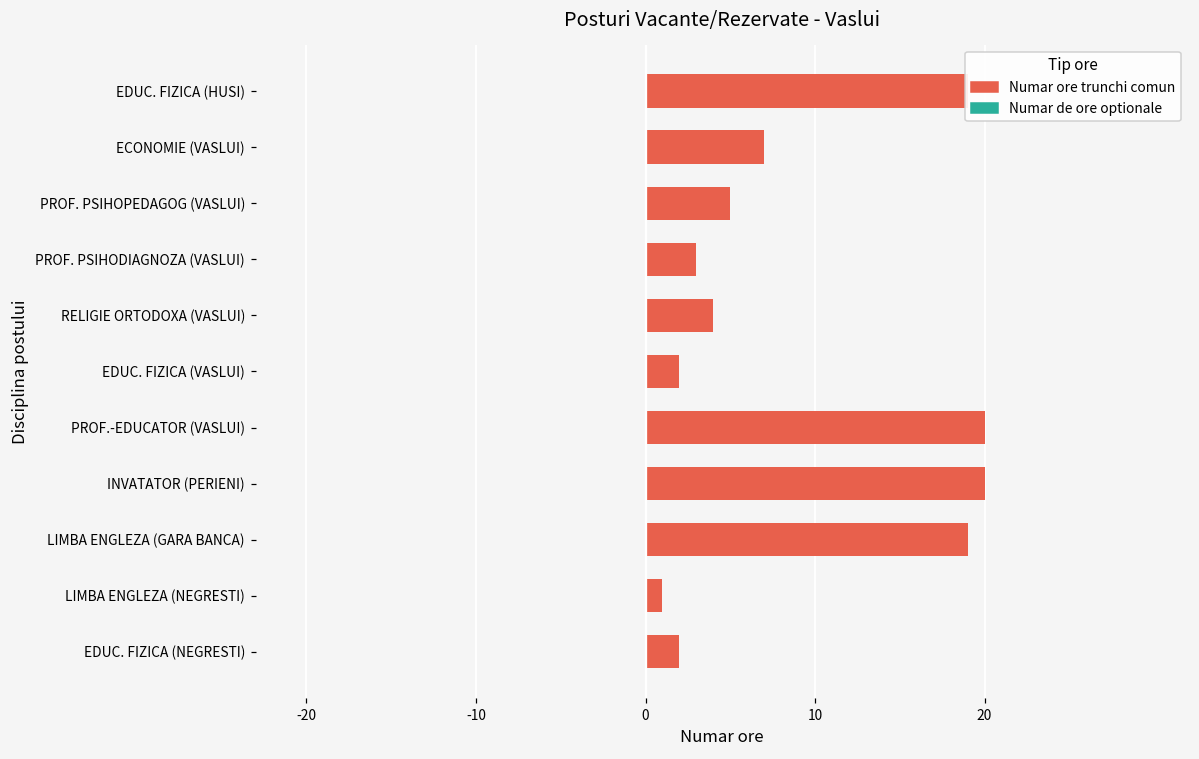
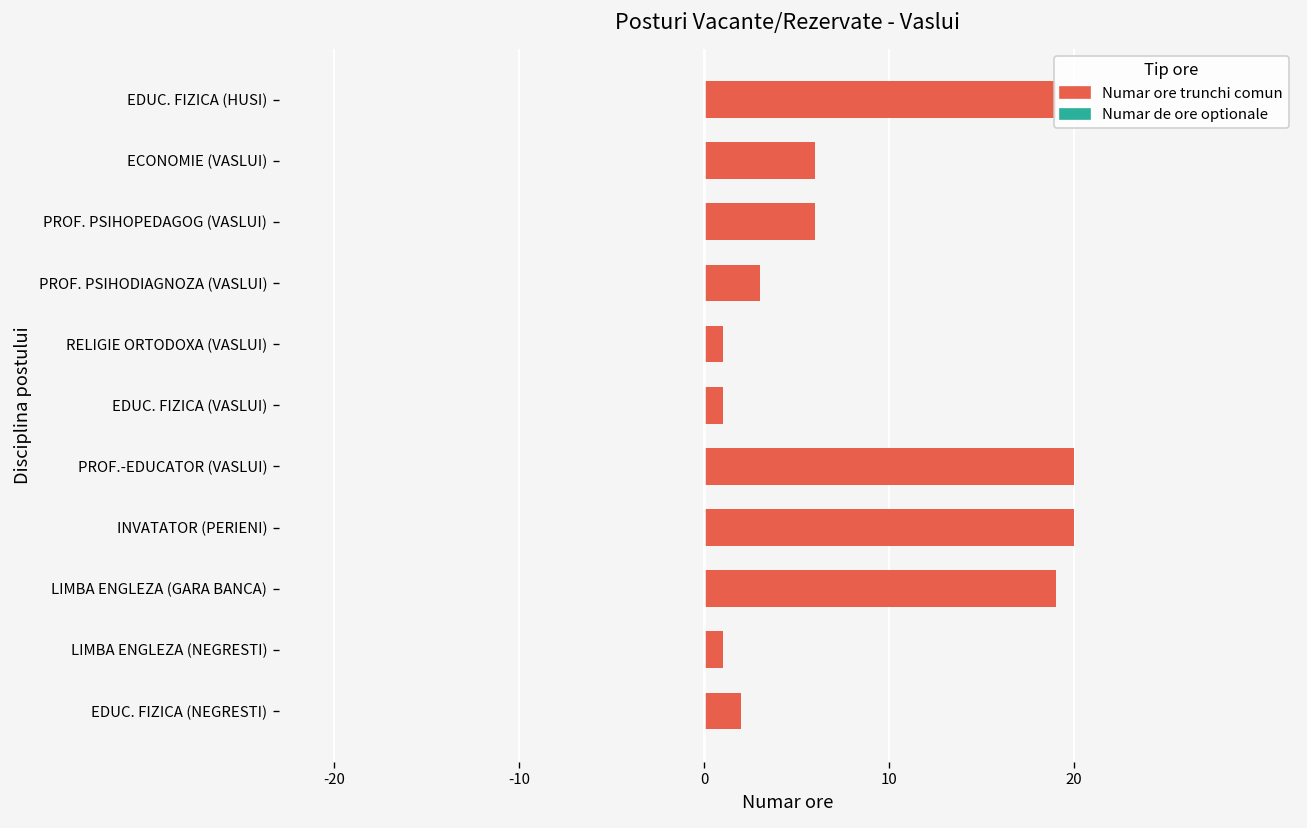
  {
    "Numar ore trunchi comun": {
-     "ECONOMIE (VASLUI)": 7,
-     "PROF. PSIHOPEDAGOG (VASLUI)": 5,
+     "ECONOMIE (VASLUI)": 6,
+     "PROF. PSIHOPEDAGOG (VASLUI)": 6,
      "PROF. PSIHODIAGNOZA (VASLUI)": 3,
-     "RELIGIE ORTODOXA (VASLUI)": 4,
-     "EDUC. FIZICA (VASLUI)": 2,
+     "RELIGIE ORTODOXA (VASLUI)": 1,
+     "EDUC. FIZICA (VASLUI)": 1,
      "PROF.-EDUCATOR (VASLUI)": 20,
      "INVATATOR (PERIENI)": 20,
      "LIMBA ENGLEZA (GARA BANCA)": 19,
      "LIMBA ENGLEZA (NEGRESTI)": 1,
      "EDUC. FIZICA (NEGRESTI)": 2
    },
    "Numar de ore optionale": {
      "EDUC. FIZICA (HUSI)": 0,
      "ECONOMIE (VASLUI)": 0,
      "PROF. PSIHOPEDAGOG (VASLUI)": 0,
      "PROF. PSIHODIAGNOZA (VASLUI)": 0,
      "RELIGIE ORTODOXA (VASLUI)": 0,
      "EDUC. FIZICA (VASLUI)": 0,
      "PROF.-EDUCATOR (VASLUI)": 0,
      "INVATATOR (PERIENI)": 0,
      "LIMBA ENGLEZA (GARA BANCA)": 0,
      "LIMBA ENGLEZA (NEGRESTI)": 0,
      "EDUC. FIZICA (NEGRESTI)": 0
    }
  }
